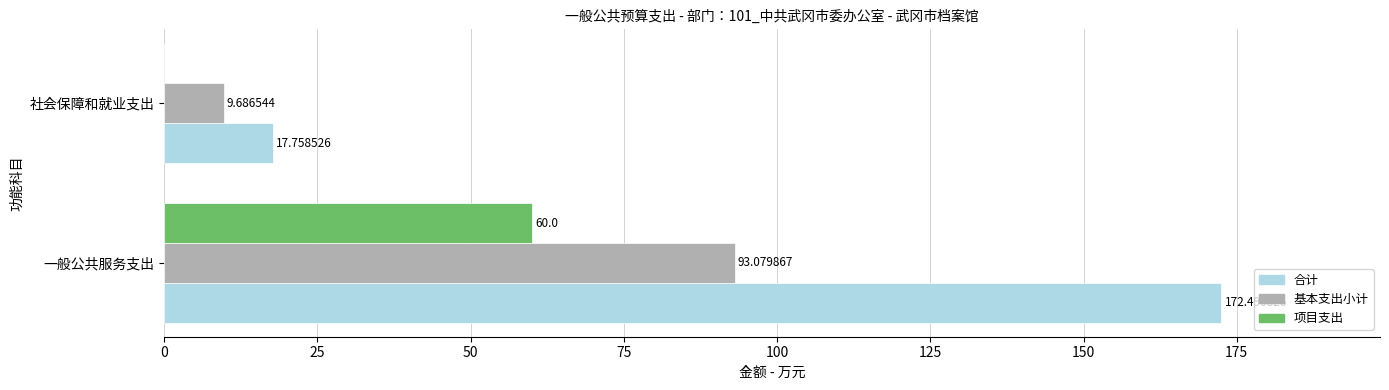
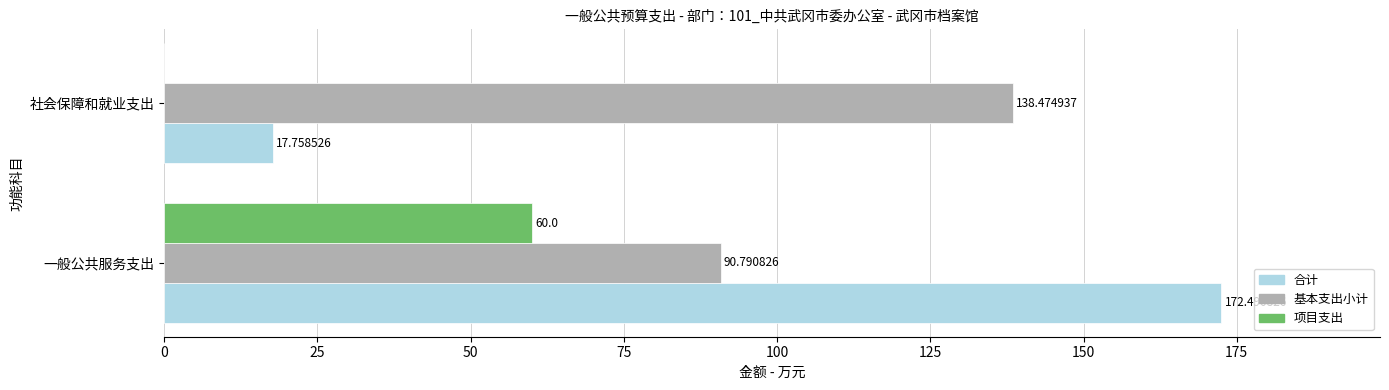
  {
    "合计": {
      "社会保障和就业支出": 17.758526
    },
    "基本支出小计": {
-     "社会保障和就业支出": 9.686544,
-     "一般公共服务支出": 93.079867
+     "社会保障和就业支出": 138.474937,
+     "一般公共服务支出": 90.790826
    },
    "项目支出": {
      "一般公共服务支出": 60.0
    }
  }
